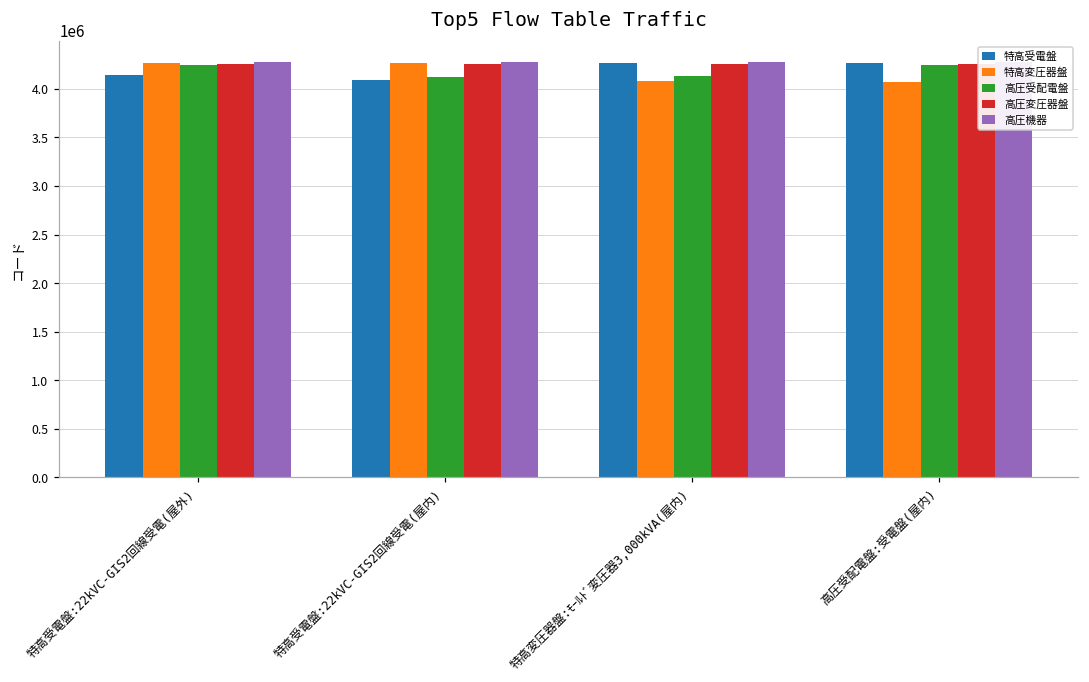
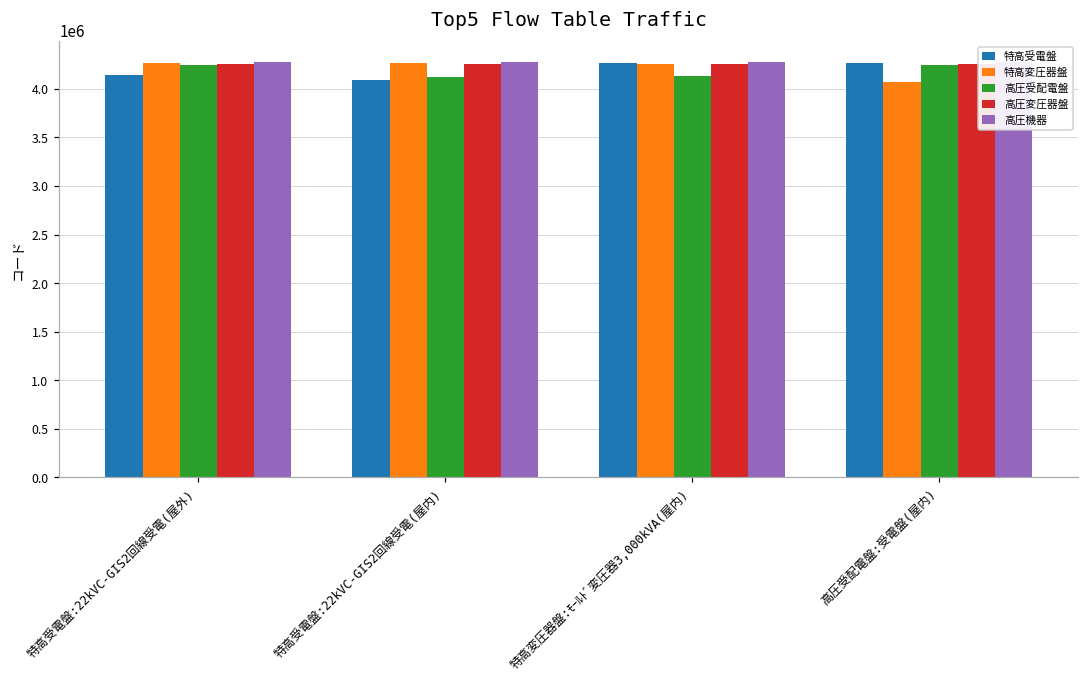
  {
    "特高受電盤": {
      "特高受電盤:22kVC-GIS2回線受電(屋外)": 4100000,
      "特高受電盤:22kVC-GIS2回線受電(屋内)": 4100000,
      "特高変圧器盤:ﾓｰﾙﾄﾞ変圧器3,000kVA(屋内)": 4300000,
      "高圧受配電盤:受電盤(屋内)": 4300000
    },
    "特高変圧器盤": {
      "特高受電盤:22kVC-GIS2回線受電(屋外)": 4300000,
      "特高受電盤:22kVC-GIS2回線受電(屋内)": 4300000,
-     "特高変圧器盤:ﾓｰﾙﾄﾞ変圧器3,000kVA(屋内)": 4100000,
+     "特高変圧器盤:ﾓｰﾙﾄﾞ変圧器3,000kVA(屋内)": 4300000,
      "高圧受配電盤:受電盤(屋内)": 4100000
    },
    "高圧受配電盤": {
      "特高受電盤:22kVC-GIS2回線受電(屋外)": 4300000,
      "特高受電盤:22kVC-GIS2回線受電(屋内)": 4100000,
      "特高変圧器盤:ﾓｰﾙﾄﾞ変圧器3,000kVA(屋内)": 4100000,
      "高圧受配電盤:受電盤(屋内)": 4300000
    },
    "高圧変圧器盤": {
      "特高受電盤:22kVC-GIS2回線受電(屋外)": 4300000,
      "特高受電盤:22kVC-GIS2回線受電(屋内)": 4300000,
      "特高変圧器盤:ﾓｰﾙﾄﾞ変圧器3,000kVA(屋内)": 4300000,
      "高圧受配電盤:受電盤(屋内)": 4300000
    },
    "高圧機器": {
      "特高受電盤:22kVC-GIS2回線受電(屋外)": 4300000,
      "特高受電盤:22kVC-GIS2回線受電(屋内)": 4300000,
      "特高変圧器盤:ﾓｰﾙﾄﾞ変圧器3,000kVA(屋内)": 4300000
    }
  }
